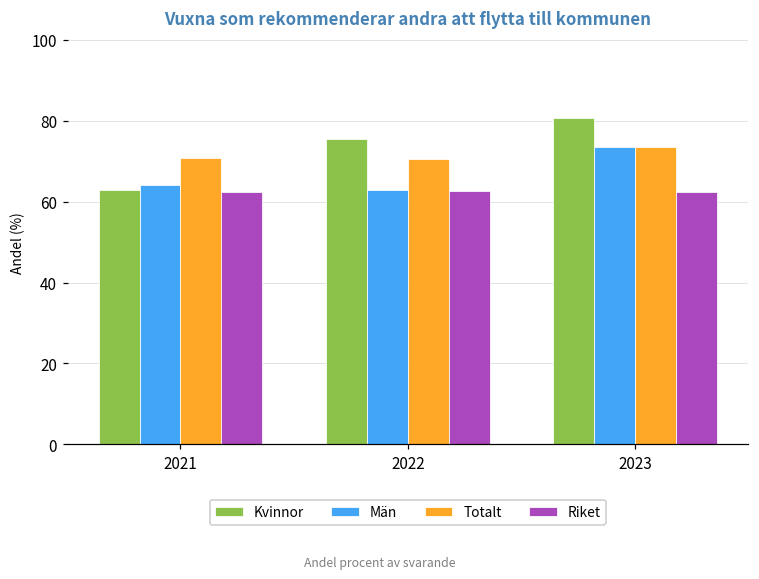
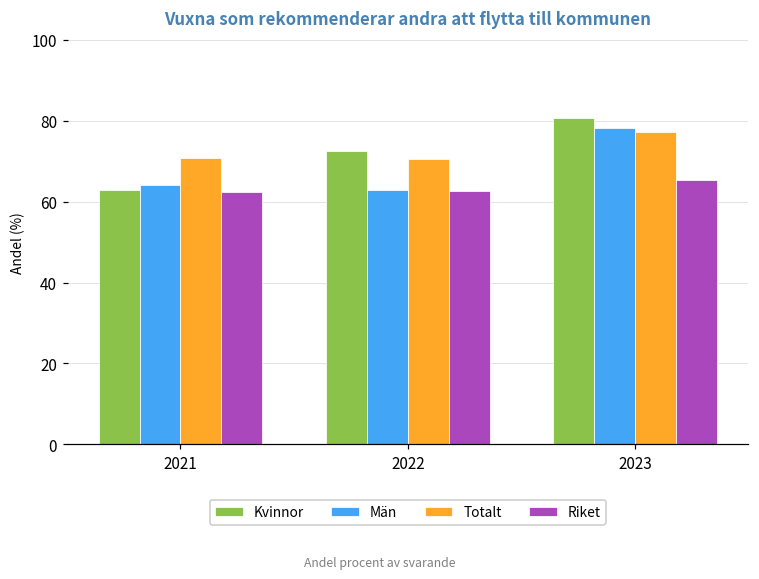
  {
    "Kvinnor": {
      "2021": 63,
-     "2022": 76,
+     "2022": 73,
      "2023": 81
    },
    "Män": {
      "2021": 64,
      "2022": 63,
-     "2023": 74
+     "2023": 78
    },
    "Totalt": {
      "2021": 71,
      "2022": 71,
-     "2023": 74
+     "2023": 77
    },
    "Riket": {
      "2021": 62,
      "2022": 63,
-     "2023": 62
+     "2023": 65
    }
  }
